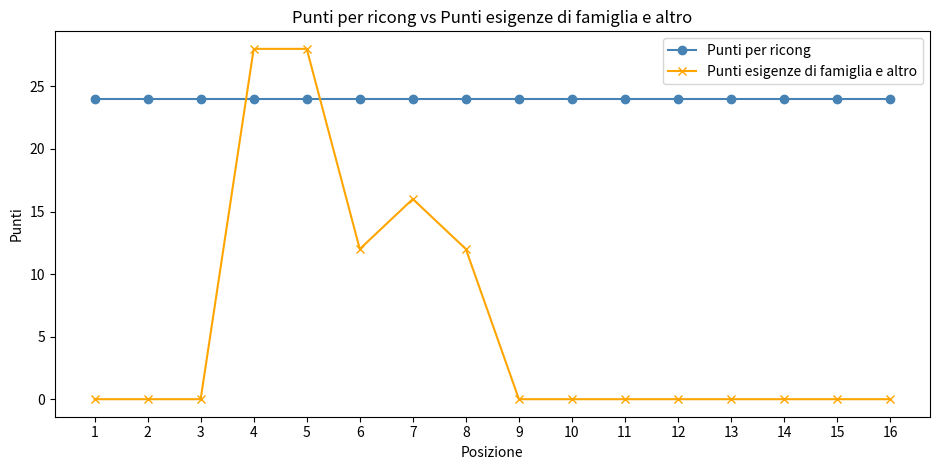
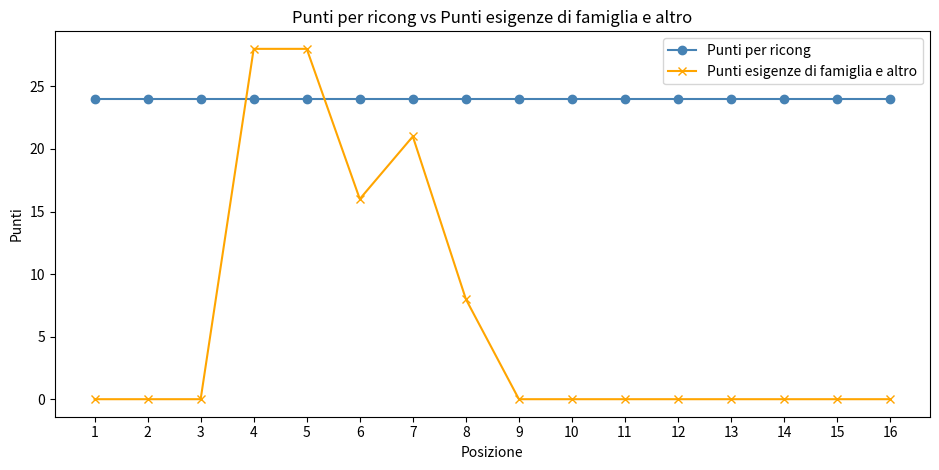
  {
    "Punti per ricong": {
      "1": 24,
      "2": 24,
      "3": 24,
      "4": 24,
      "5": 24,
      "6": 24,
      "7": 24,
      "8": 24,
      "9": 24,
      "10": 24,
      "11": 24,
      "12": 24,
      "13": 24,
      "14": 24,
      "15": 24,
      "16": 24
    },
    "Punti esigenze di famiglia e altro": {
      "1": 0,
      "2": 0,
      "3": 0,
      "4": 28,
      "5": 28,
-     "6": 12,
-     "7": 16,
-     "8": 12,
+     "6": 16,
+     "7": 21,
+     "8": 8,
      "9": 0,
      "10": 0,
      "11": 0,
      "12": 0,
      "13": 0,
      "14": 0,
      "15": 0,
      "16": 0
    }
  }
